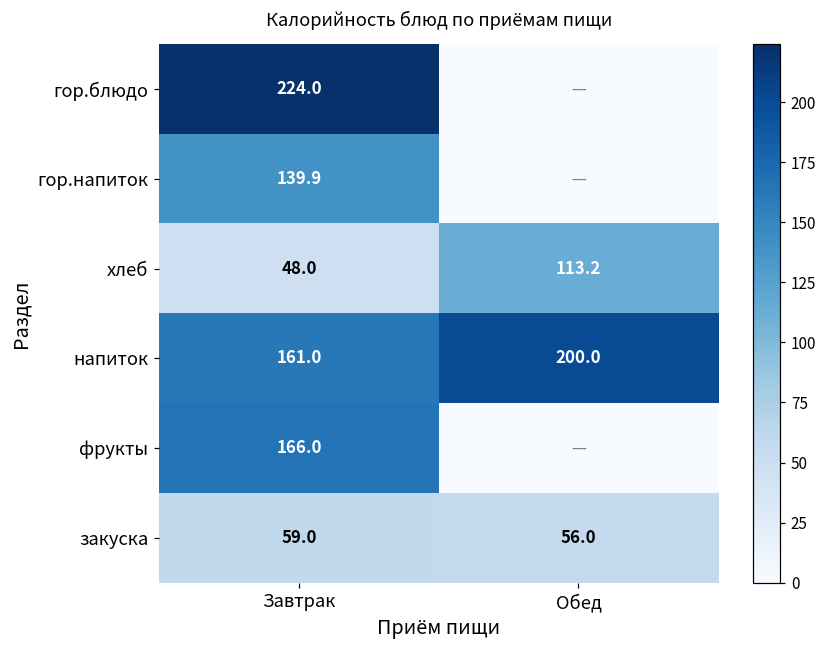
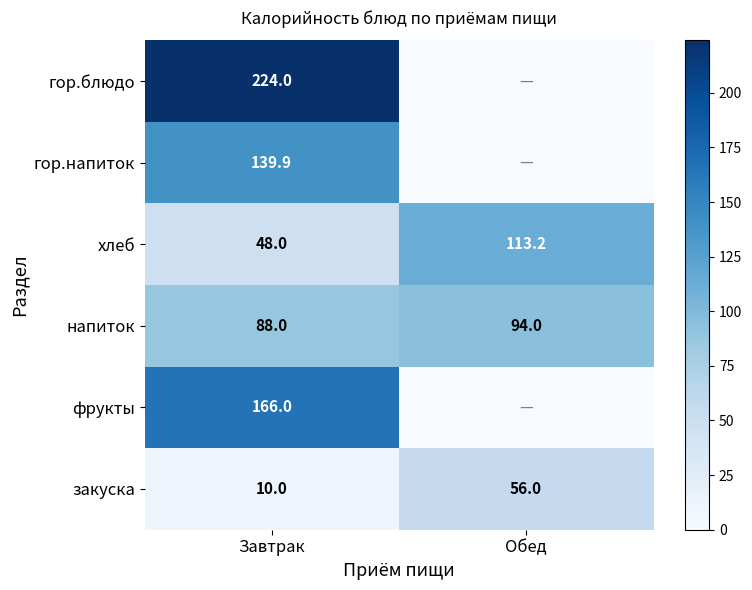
  {
    "гор.блюдо": {
      "Завтрак": 224.0
    },
    "гор.напиток": {
      "Завтрак": 139.9
    },
    "хлеб": {
      "Завтрак": 48.0,
      "Обед": 113.2
    },
    "напиток": {
-     "Завтрак": 161.0,
-     "Обед": 200.0
+     "Завтрак": 88.0,
+     "Обед": 94.0
    },
    "фрукты": {
      "Завтрак": 166.0
    },
    "закуска": {
-     "Завтрак": 59.0,
+     "Завтрак": 10.0,
      "Обед": 56.0
    }
  }
